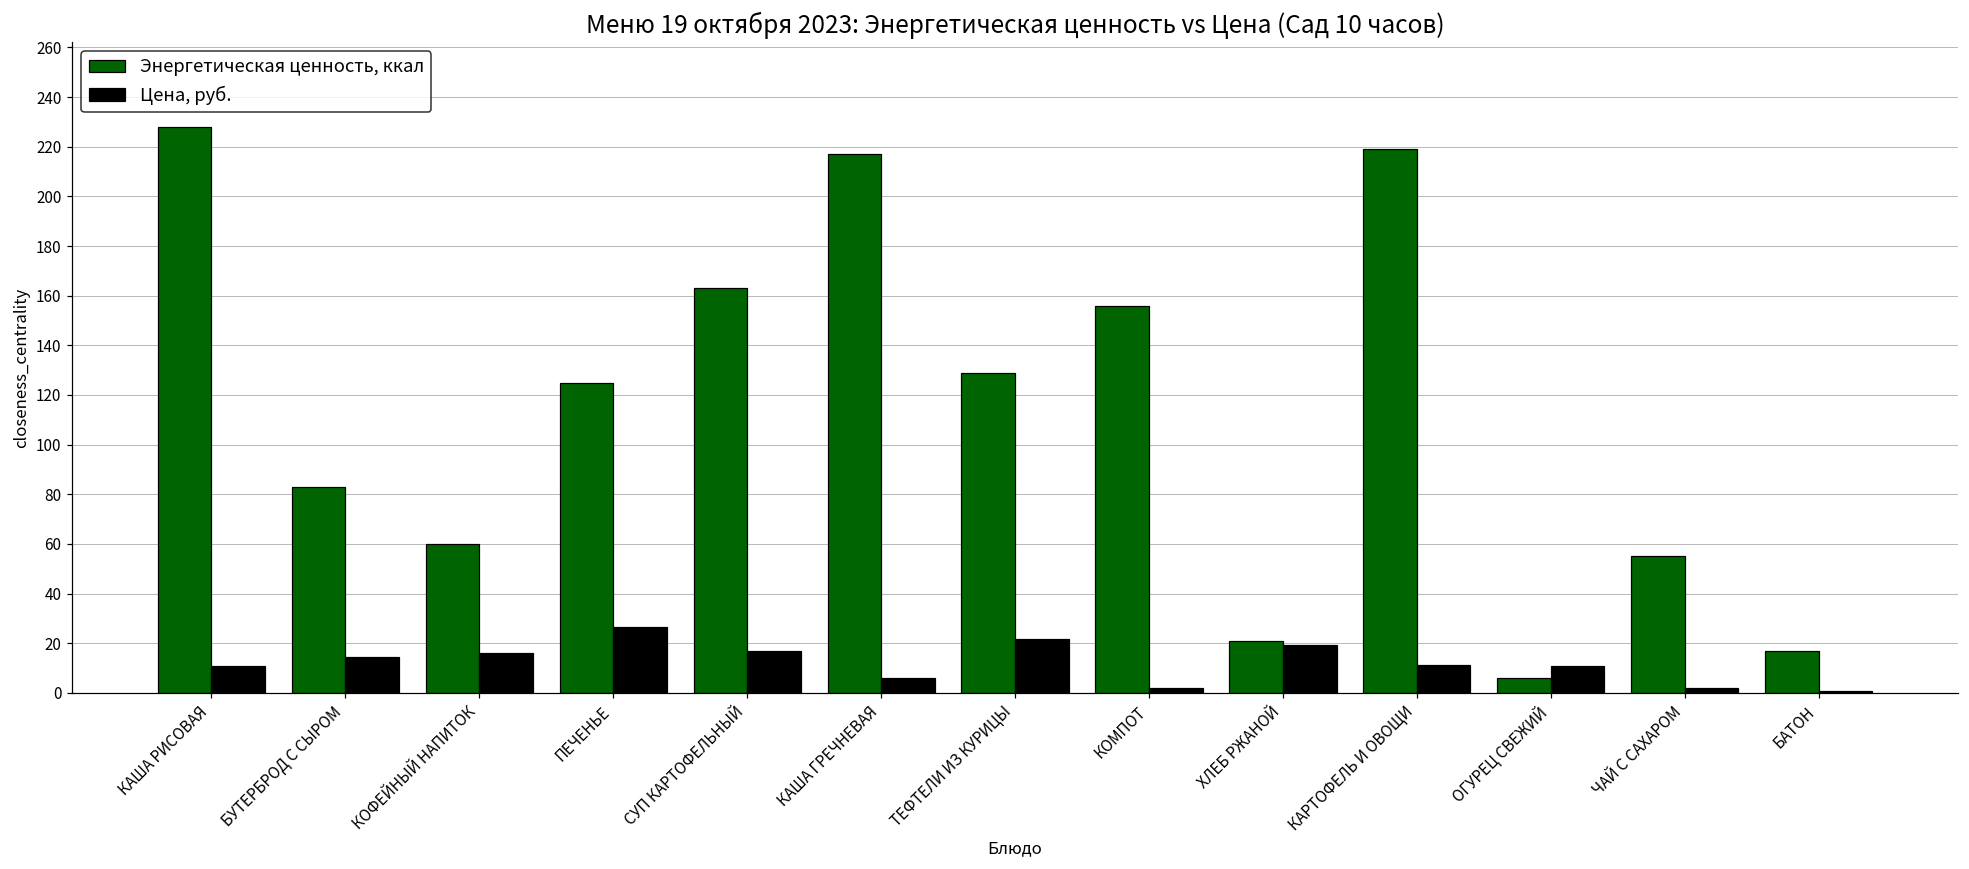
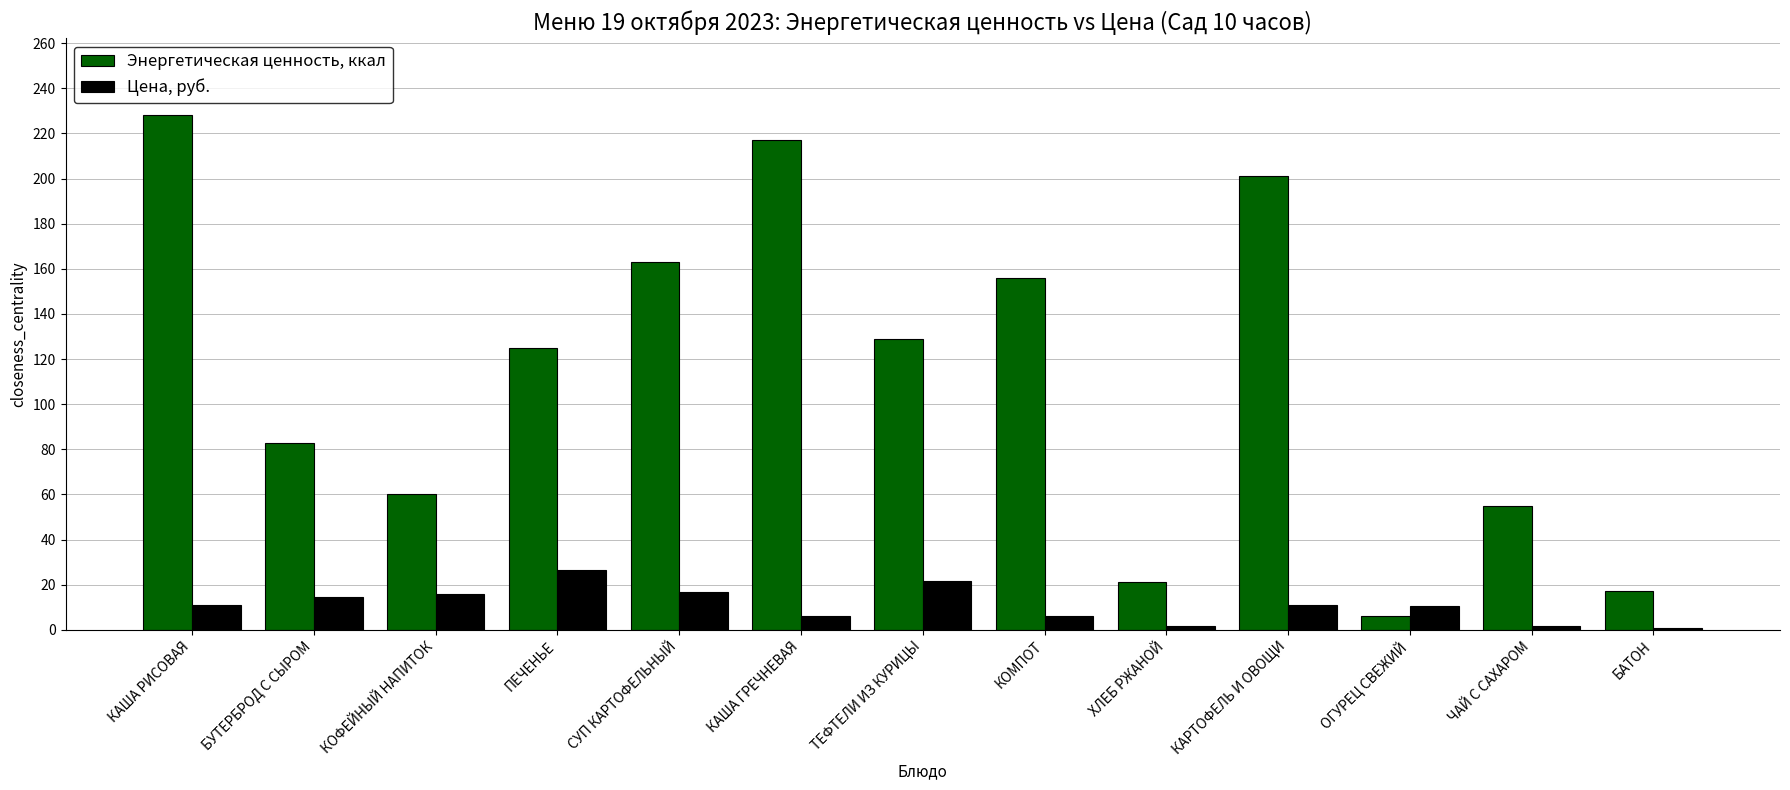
  {
    "Энергетическая ценность, ккал": {
      "КАША РИСОВАЯ": 228,
      "БУТЕРБРОД С СЫРОМ": 83,
      "КОФЕЙНЫЙ НАПИТОК": 60,
      "ПЕЧЕНЬЕ": 125,
      "СУП КАРТОФЕЛЬНЫЙ": 163,
      "КАША ГРЕЧНЕВАЯ": 217,
      "ТЕФТЕЛИ ИЗ КУРИЦЫ": 129,
      "КОМПОТ": 156,
      "ХЛЕБ РЖАНОЙ": 21,
-     "КАРТОФЕЛЬ И ОВОЩИ": 219,
+     "КАРТОФЕЛЬ И ОВОЩИ": 201,
      "ОГУРЕЦ СВЕЖИЙ": 6,
      "ЧАЙ С САХАРОМ": 55,
      "БАТОН": 17
    },
    "Цена, руб.": {
      "КАША РИСОВАЯ": 11,
      "БУТЕРБРОД С СЫРОМ": 14,
      "КОФЕЙНЫЙ НАПИТОК": 16,
      "ПЕЧЕНЬЕ": 26,
      "СУП КАРТОФЕЛЬНЫЙ": 17,
      "КАША ГРЕЧНЕВАЯ": 6,
      "ТЕФТЕЛИ ИЗ КУРИЦЫ": 22,
-     "КОМПОТ": 2,
-     "ХЛЕБ РЖАНОЙ": 19,
+     "КОМПОТ": 6,
+     "ХЛЕБ РЖАНОЙ": 2,
      "КАРТОФЕЛЬ И ОВОЩИ": 11,
      "ОГУРЕЦ СВЕЖИЙ": 11,
      "ЧАЙ С САХАРОМ": 2
    }
  }
